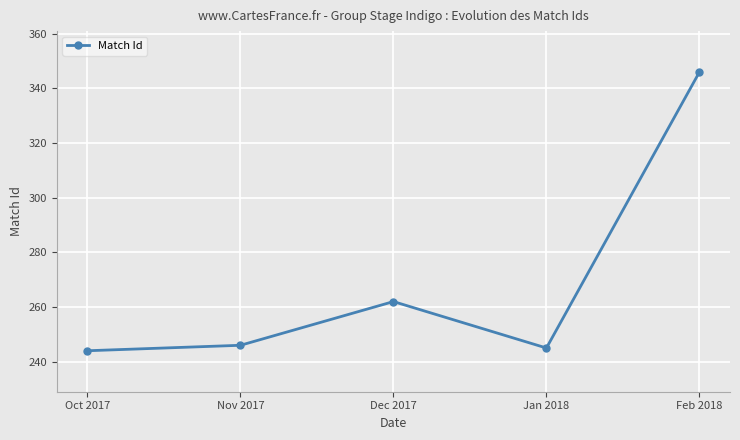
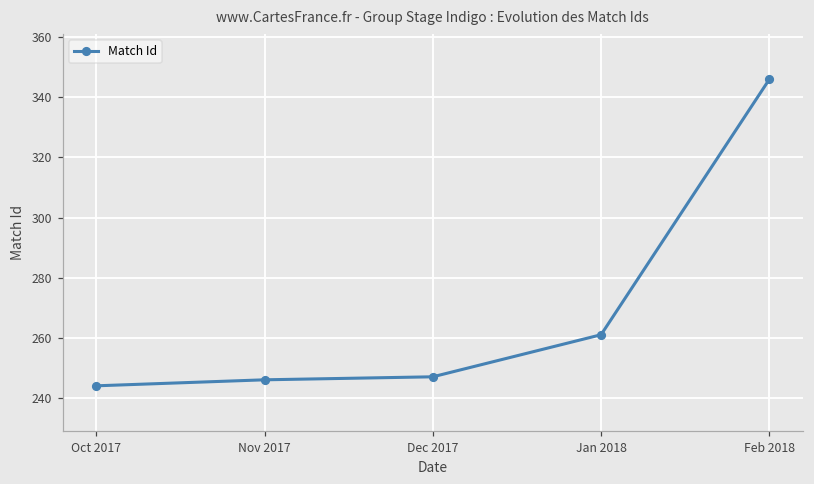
  {
    "Oct 2017": 244,
    "Nov 2017": 246,
-   "Dec 2017": 262,
-   "Jan 2018": 245,
+   "Dec 2017": 247,
+   "Jan 2018": 261,
    "Feb 2018": 346
  }
